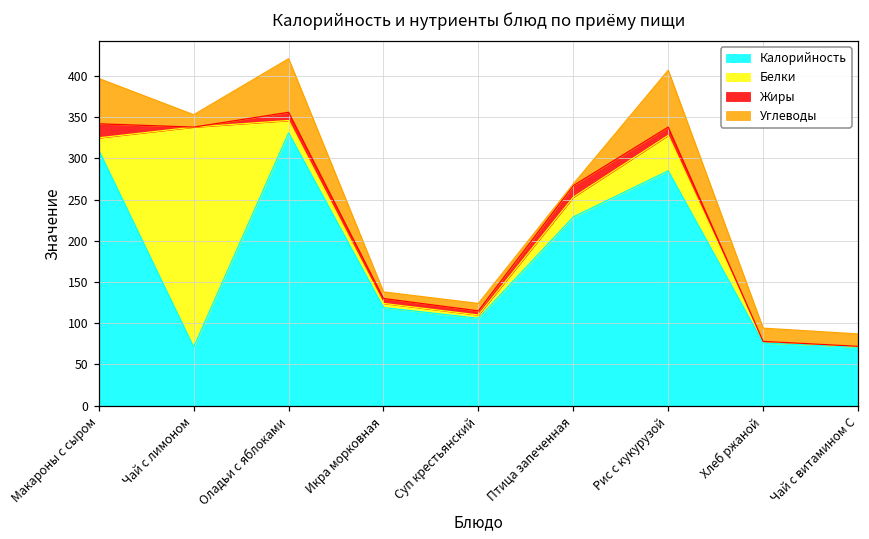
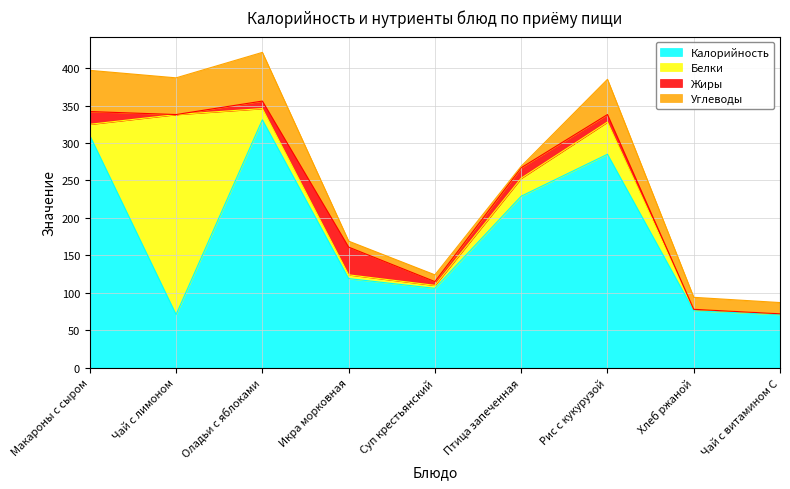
  {
    "Калорийность": {
      "Макароны с сыром": 310,
      "Чай с лимоном": 70,
      "Оладьи с яблоками": 330,
      "Икра морковная": 120,
      "Суп крестьянский": 110,
      "Птица запеченная": 230,
      "Рис с кукурузой": 290
    },
    "Белки": {
      "Макароны с сыром": 20,
      "Оладьи с яблоками": 20,
      "Икра морковная": 10,
      "Суп крестьянский": 0,
      "Птица запеченная": 20,
      "Рис с кукурузой": 40
    },
    "Жиры": {
      "Макароны с сыром": 20,
      "Оладьи с яблоками": 10,
-     "Икра морковная": 10,
+     "Икра морковная": 40,
      "Суп крестьянский": 10,
      "Рис с кукурузой": 10
    },
    "Углеводы": {
      "Макароны с сыром": 60,
-     "Чай с лимоном": 20,
+     "Чай с лимоном": 50,
      "Оладьи с яблоками": 70,
      "Икра морковная": 10,
      "Суп крестьянский": 10,
-     "Рис с кукурузой": 70,
+     "Рис с кукурузой": 50,
      "Хлеб ржаной": 20,
      "Чай с витамином С": 20
    }
  }
